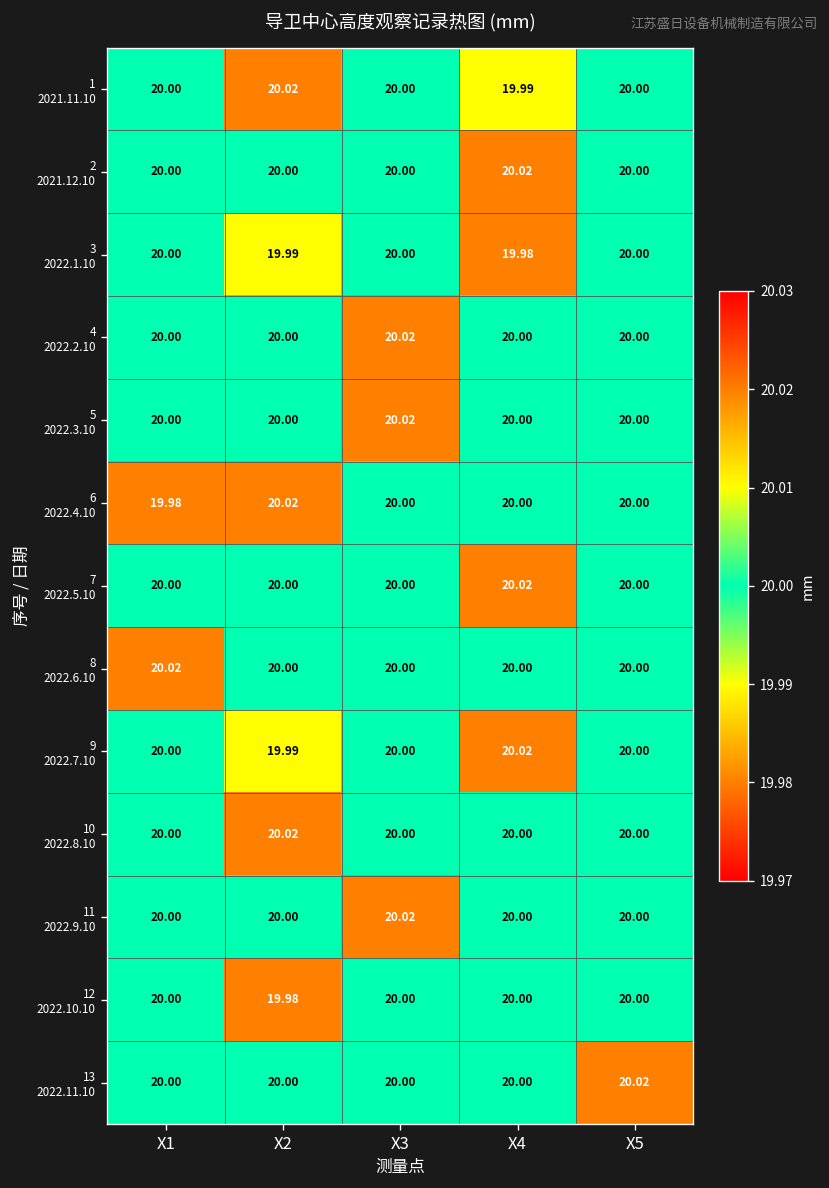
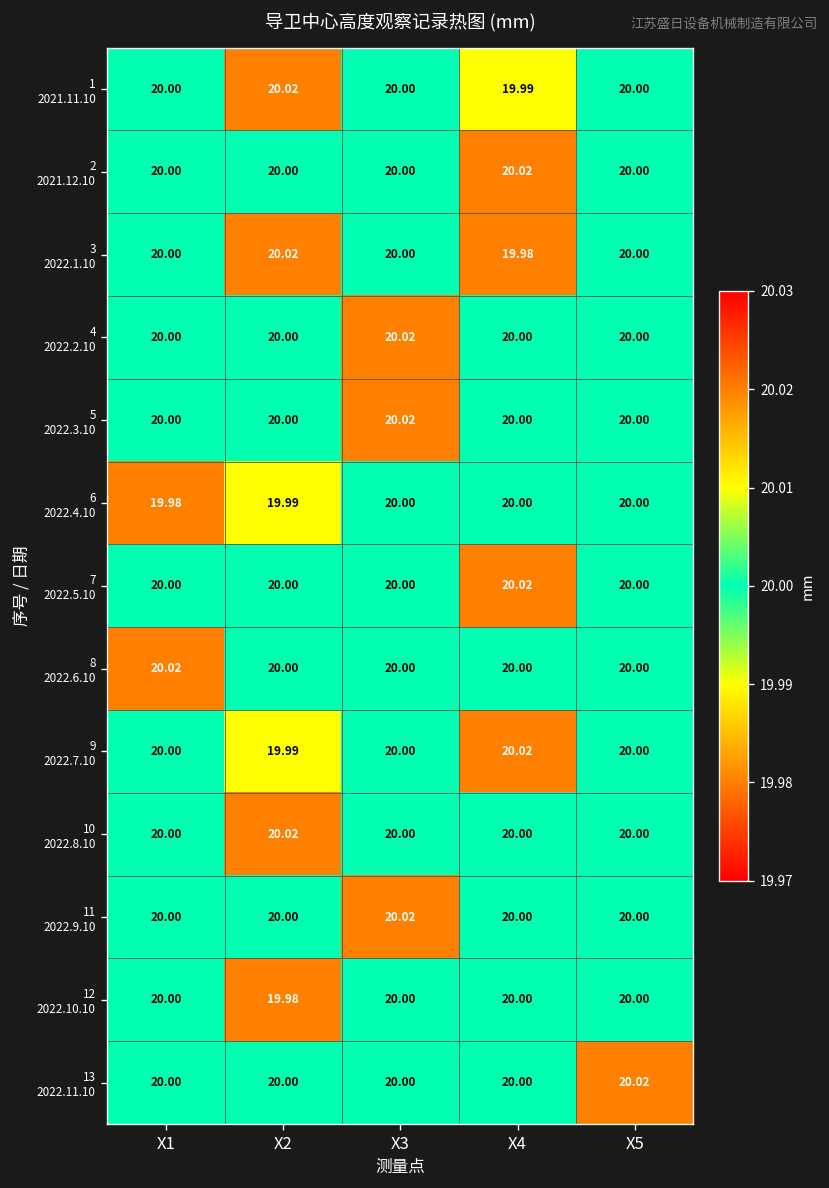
  {
    "1 2021.11.10": {
      "X1": 20.00,
      "X2": 20.02,
      "X3": 20.00,
      "X4": 19.99,
      "X5": 20.00
    },
    "2 2021.12.10": {
      "X1": 20.00,
      "X2": 20.00,
      "X3": 20.00,
      "X4": 20.02,
      "X5": 20.00
    },
    "3 2022.1.10": {
      "X1": 20.00,
-     "X2": 19.99,
+     "X2": 20.02,
      "X3": 20.00,
      "X4": 19.98,
      "X5": 20.00
    },
    "4 2022.2.10": {
      "X1": 20.00,
      "X2": 20.00,
      "X3": 20.02,
      "X4": 20.00,
      "X5": 20.00
    },
    "5 2022.3.10": {
      "X1": 20.00,
      "X2": 20.00,
      "X3": 20.02,
      "X4": 20.00,
      "X5": 20.00
    },
    "6 2022.4.10": {
      "X1": 19.98,
-     "X2": 20.02,
+     "X2": 19.99,
      "X3": 20.00,
      "X4": 20.00,
      "X5": 20.00
    },
    "7 2022.5.10": {
      "X1": 20.00,
      "X2": 20.00,
      "X3": 20.00,
      "X4": 20.02,
      "X5": 20.00
    },
    "8 2022.6.10": {
      "X1": 20.02,
      "X2": 20.00,
      "X3": 20.00,
      "X4": 20.00,
      "X5": 20.00
    },
    "9 2022.7.10": {
      "X1": 20.00,
      "X2": 19.99,
      "X3": 20.00,
      "X4": 20.02,
      "X5": 20.00
    },
    "10 2022.8.10": {
      "X1": 20.00,
      "X2": 20.02,
      "X3": 20.00,
      "X4": 20.00,
      "X5": 20.00
    },
    "11 2022.9.10": {
      "X1": 20.00,
      "X2": 20.00,
      "X3": 20.02,
      "X4": 20.00,
      "X5": 20.00
    },
    "12 2022.10.10": {
      "X1": 20.00,
      "X2": 19.98,
      "X3": 20.00,
      "X4": 20.00,
      "X5": 20.00
    },
    "13 2022.11.10": {
      "X1": 20.00,
      "X2": 20.00,
      "X3": 20.00,
      "X4": 20.00,
      "X5": 20.02
    }
  }
